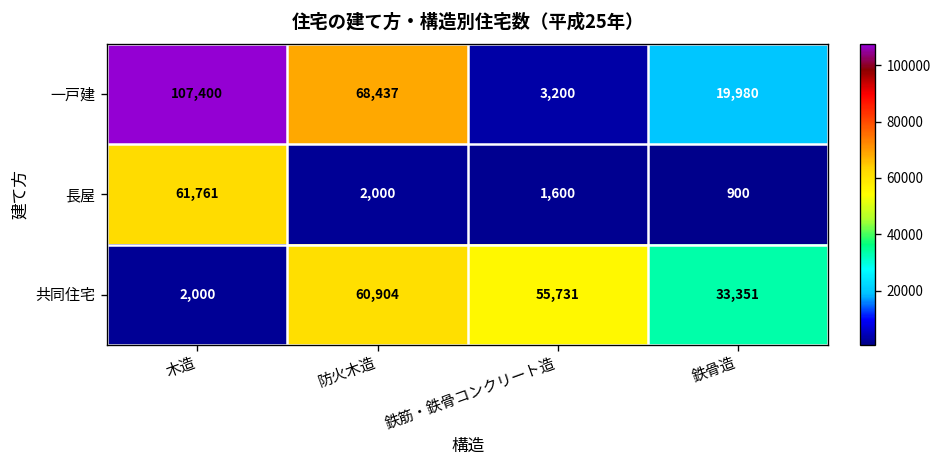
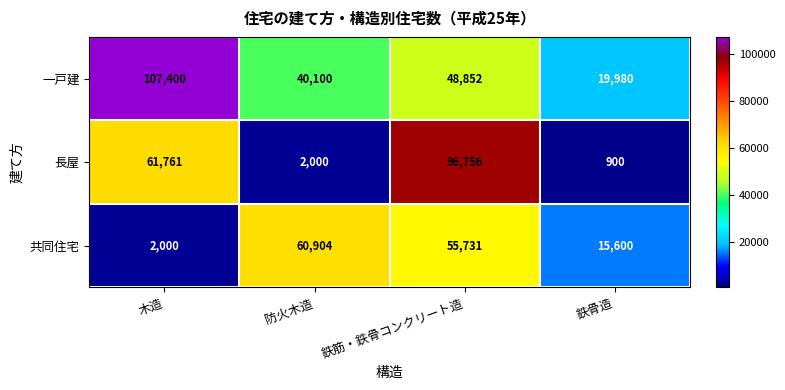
  {
    "一戸建": {
      "木造": "107,400",
-     "防火木造": "68,437",
-     "鉄筋・鉄骨コンクリート造": "3,200",
+     "防火木造": "40,100",
+     "鉄筋・鉄骨コンクリート造": "48,852",
      "鉄骨造": "19,980"
    },
    "長屋": {
      "木造": "61,761",
      "防火木造": "2,000",
-     "鉄筋・鉄骨コンクリート造": "1,600",
+     "鉄筋・鉄骨コンクリート造": "96,756",
      "鉄骨造": "900"
    },
    "共同住宅": {
      "木造": "2,000",
      "防火木造": "60,904",
      "鉄筋・鉄骨コンクリート造": "55,731",
-     "鉄骨造": "33,351"
+     "鉄骨造": "15,600"
    }
  }
